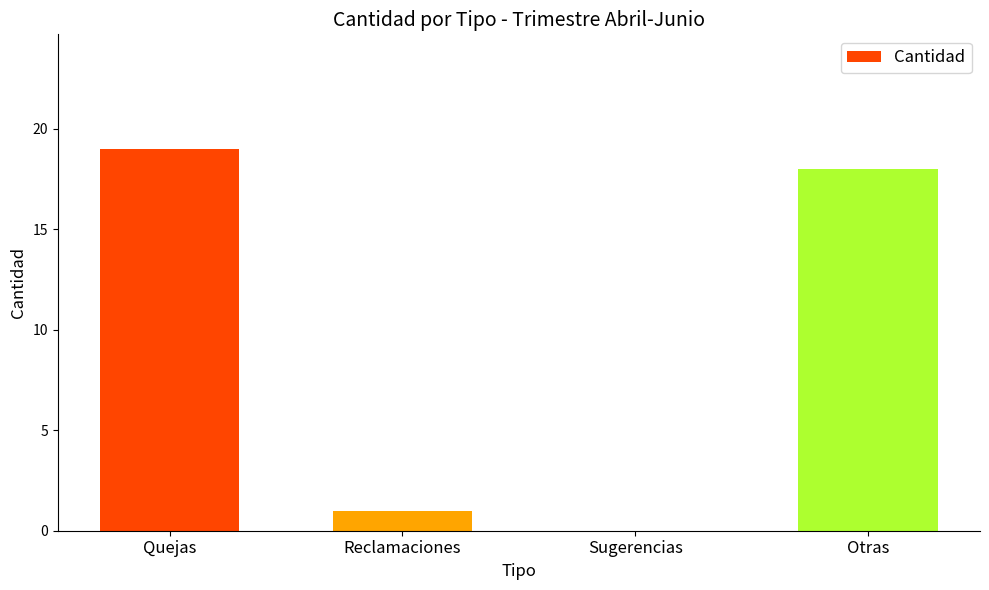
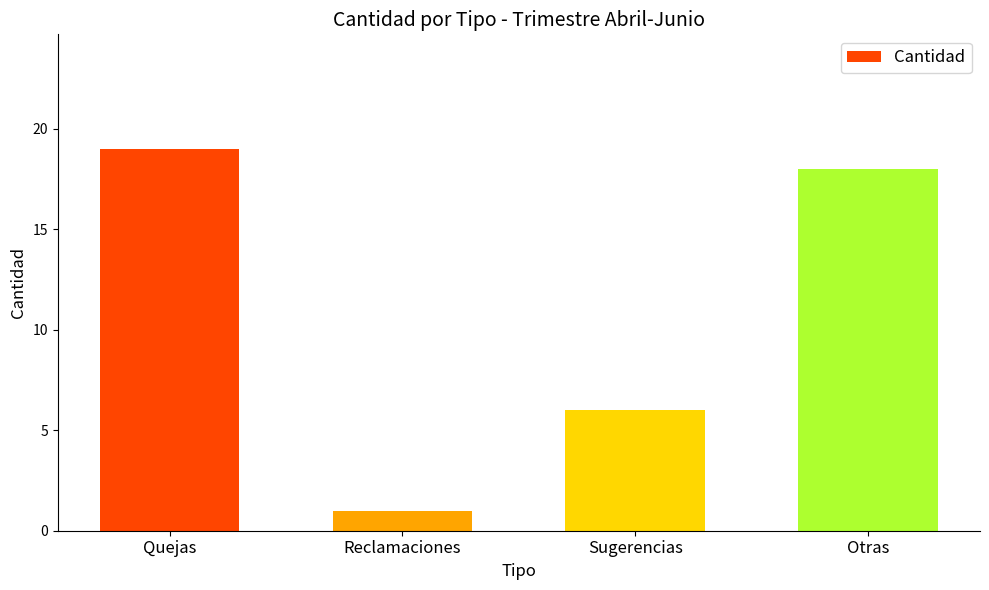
  {
    "Quejas": 19,
    "Reclamaciones": 1,
-   "Sugerencias": 0,
+   "Sugerencias": 6,
    "Otras": 18
  }
